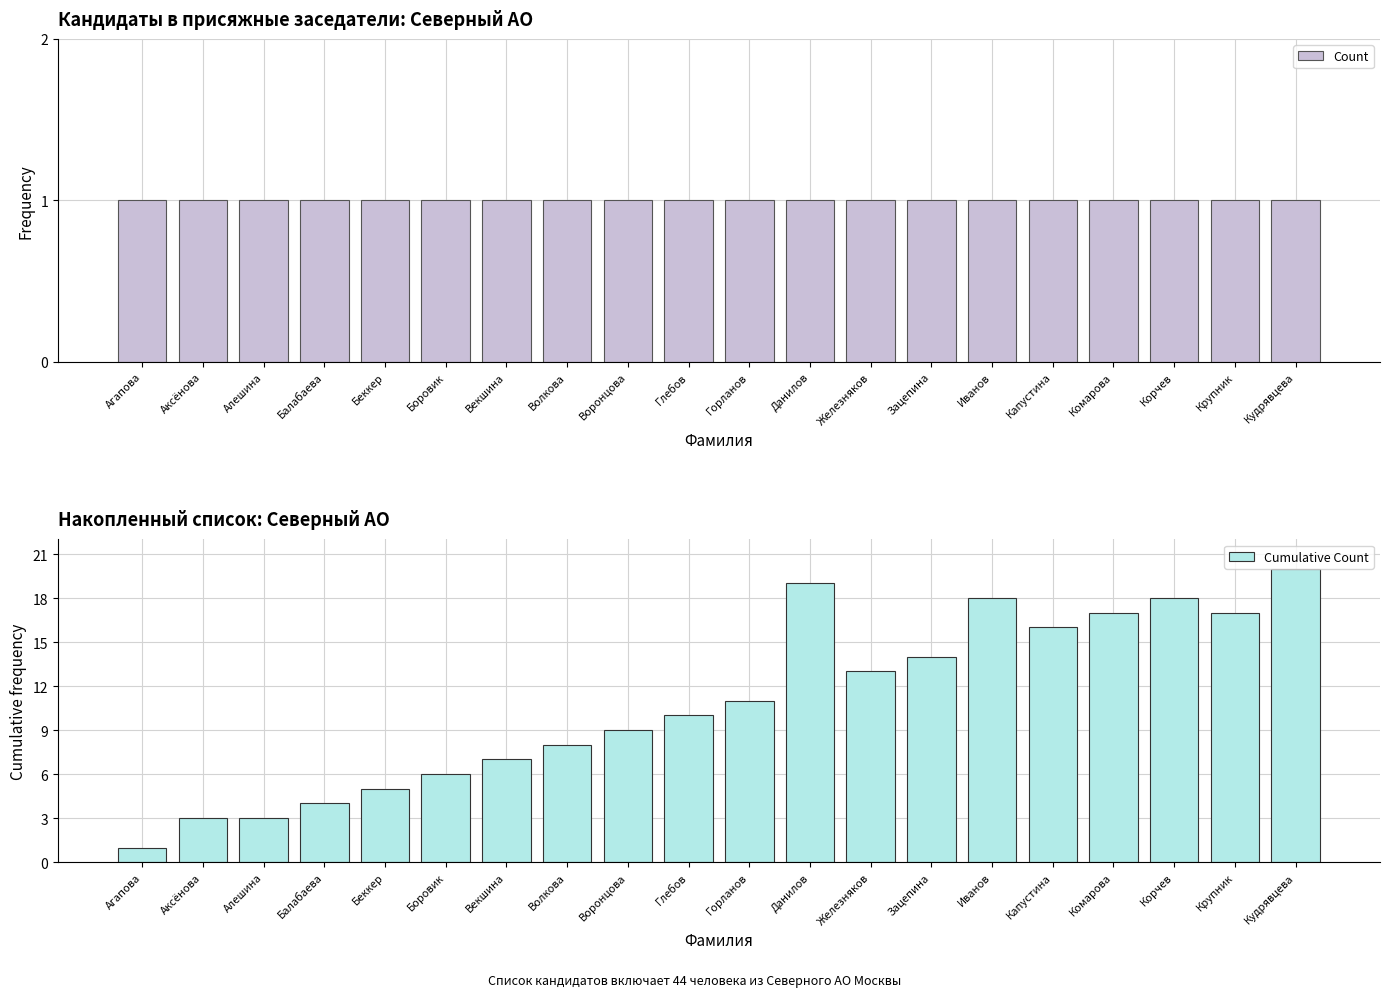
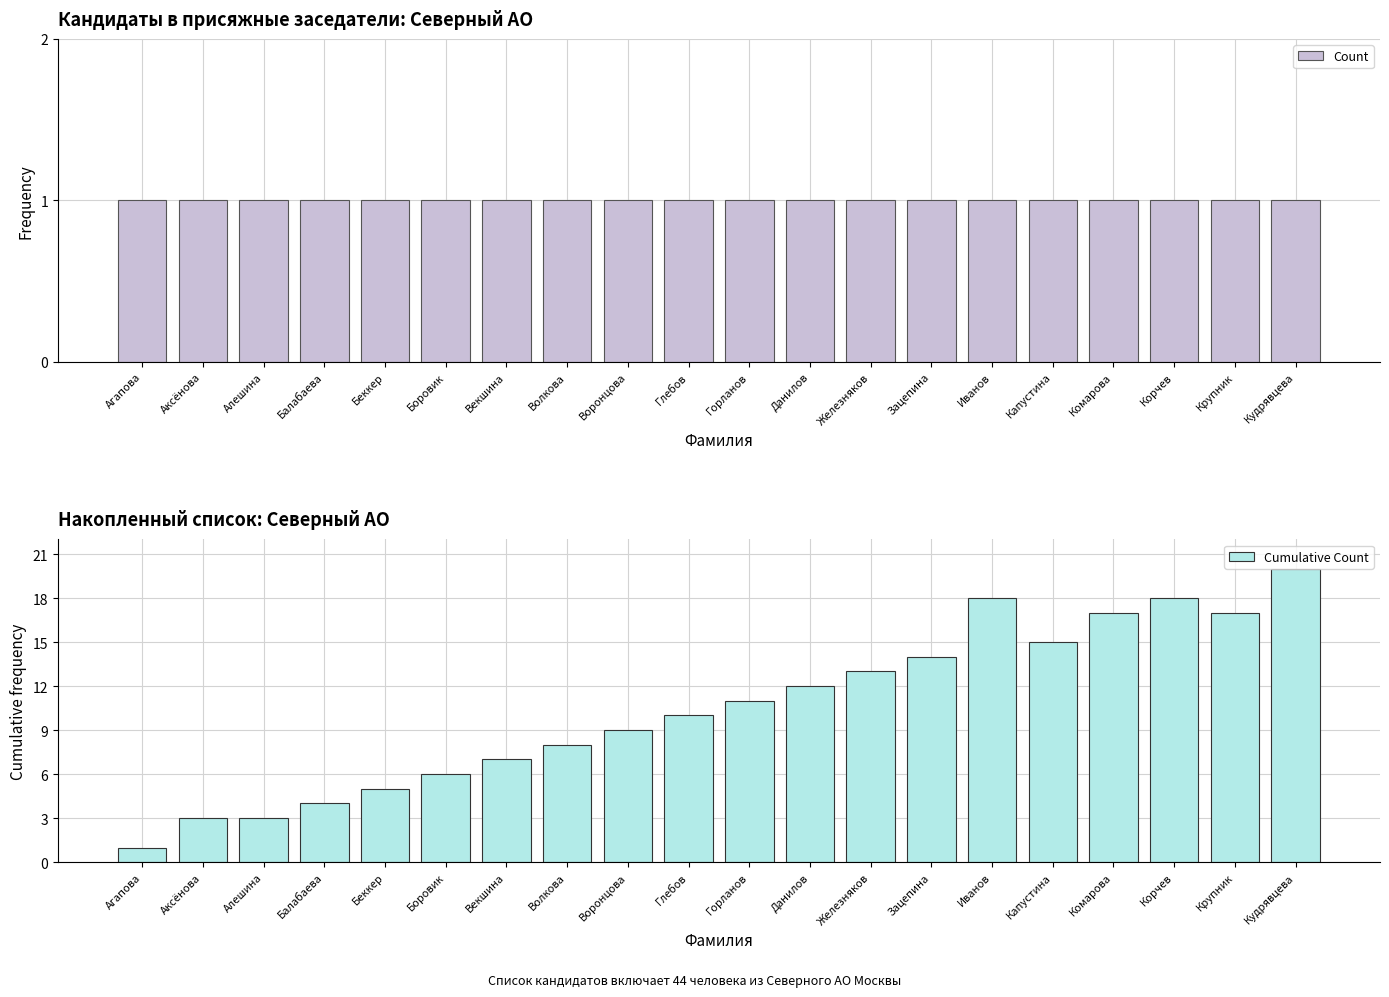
  {
    "Кандидаты в присяжные заседатели: Северный АО": {
      "Агапова": 1.00,
      "Аксёнова": 1.00,
      "Алешина": 1.00,
      "Балабаева": 1.00,
      "Беккер": 1.00,
      "Боровик": 1.00,
      "Векшина": 1.00,
      "Волкова": 1.00,
      "Воронцова": 1.00,
      "Глебов": 1.00,
      "Горланов": 1.00,
      "Данилов": 1.00,
      "Железняков": 1.00,
      "Зацепина": 1.00,
      "Иванов": 1.00,
      "Капустина": 1.00,
      "Комарова": 1.00,
      "Корчев": 1.00,
      "Крупник": 1.00,
      "Кудрявцева": 1.00
    },
    "Накопленный список: Северный АО": {
      "Агапова": 1,
      "Аксёнова": 3,
      "Алешина": 3,
      "Балабаева": 4,
      "Беккер": 5,
      "Боровик": 6,
      "Векшина": 7,
      "Волкова": 8,
      "Воронцова": 9,
      "Глебов": 10,
      "Горланов": 11,
-     "Данилов": 19,
+     "Данилов": 12,
      "Железняков": 13,
      "Зацепина": 14,
      "Иванов": 18,
-     "Капустина": 16,
+     "Капустина": 15,
      "Комарова": 17,
      "Корчев": 18,
      "Крупник": 17,
      "Кудрявцева": 20
    }
  }
